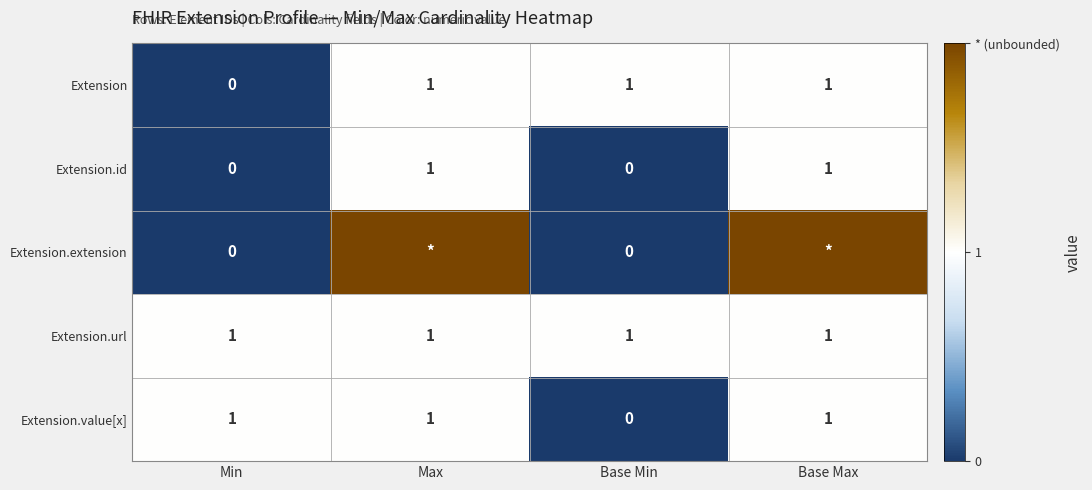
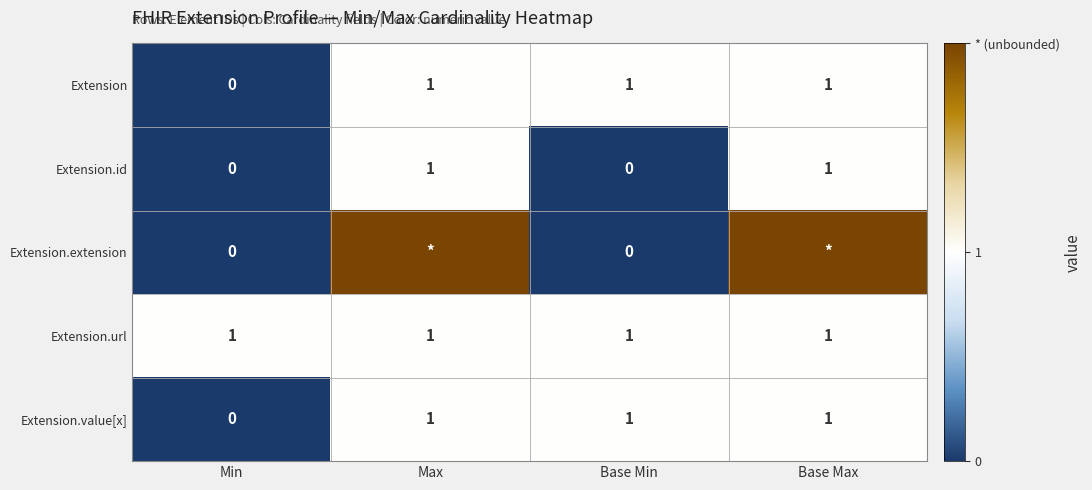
  {
    "Extension": {
      "Min": 0,
      "Max": 1,
      "Base Min": 1,
      "Base Max": 1
    },
    "Extension.id": {
      "Min": 0,
      "Max": 1,
      "Base Min": 0,
      "Base Max": 1
    },
    "Extension.extension": {
      "Min": 0,
      "Base Min": 0
    },
    "Extension.url": {
      "Min": 1,
      "Max": 1,
      "Base Min": 1,
      "Base Max": 1
    },
    "Extension.value[x]": {
-     "Min": 1,
+     "Min": 0,
      "Max": 1,
-     "Base Min": 0,
+     "Base Min": 1,
      "Base Max": 1
    }
  }
